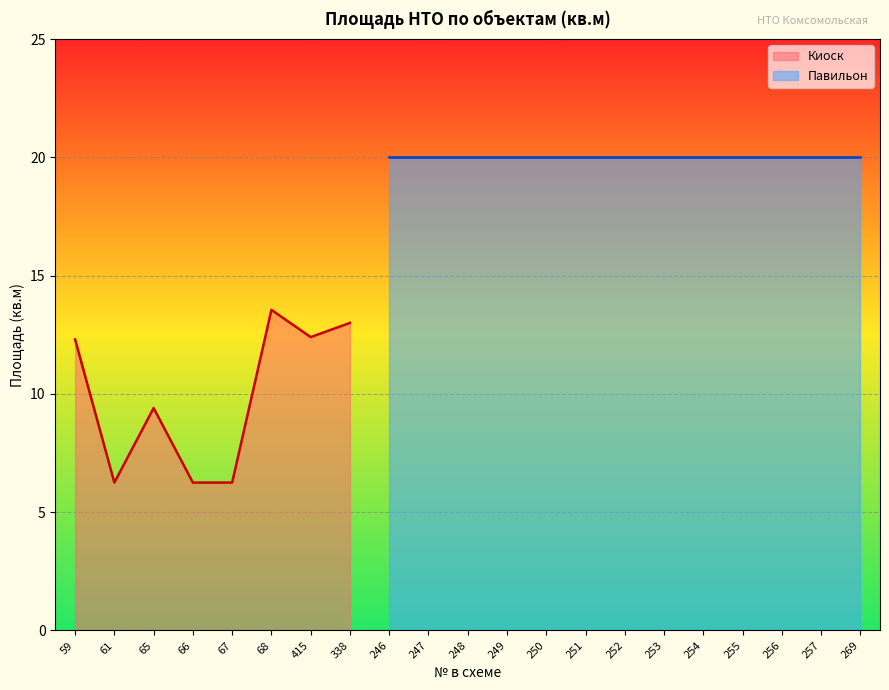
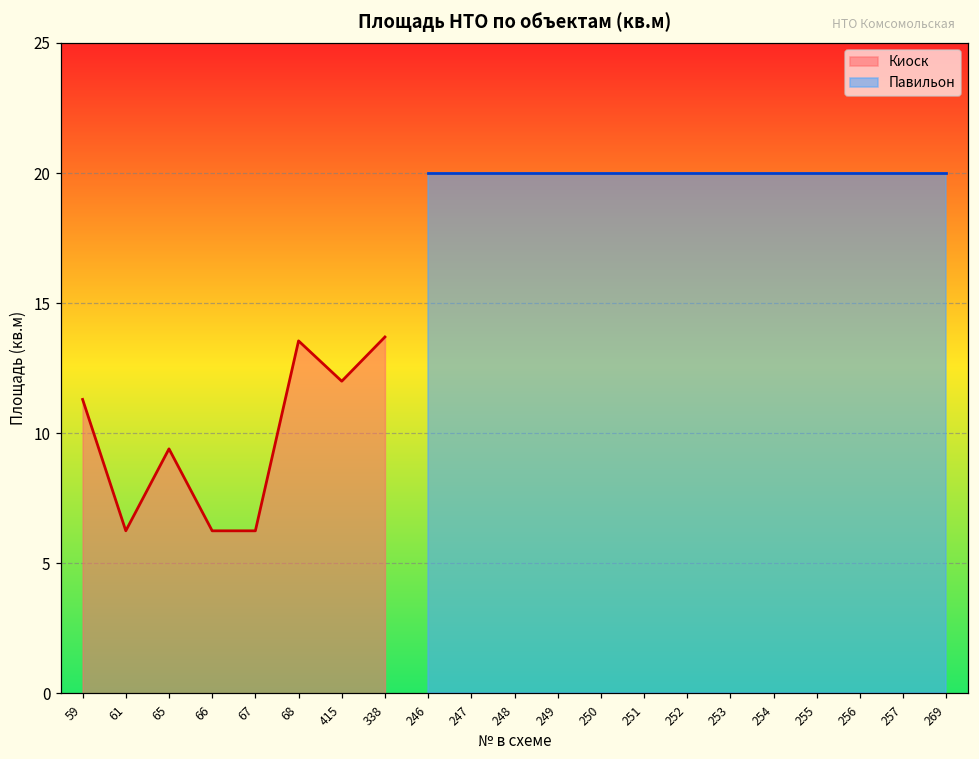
  {
    "Киоск": {
-     "59": 12.3,
+     "59": 11.3,
      "61": 6.3,
      "65": 9.4,
      "66": 6.3,
      "67": 6.3,
      "68": 13.6,
-     "415": 12.4,
-     "338": 13.0
+     "415": 12.0,
+     "338": 13.7
    },
    "Павильон": {
      "246": 20.0,
      "247": 20.0,
      "248": 20.0,
      "249": 20.0,
      "250": 20.0,
      "251": 20.0,
      "252": 20.0,
      "253": 20.0,
      "254": 20.0,
      "255": 20.0,
      "256": 20.0,
      "257": 20.0,
      "269": 20.0
    }
  }
